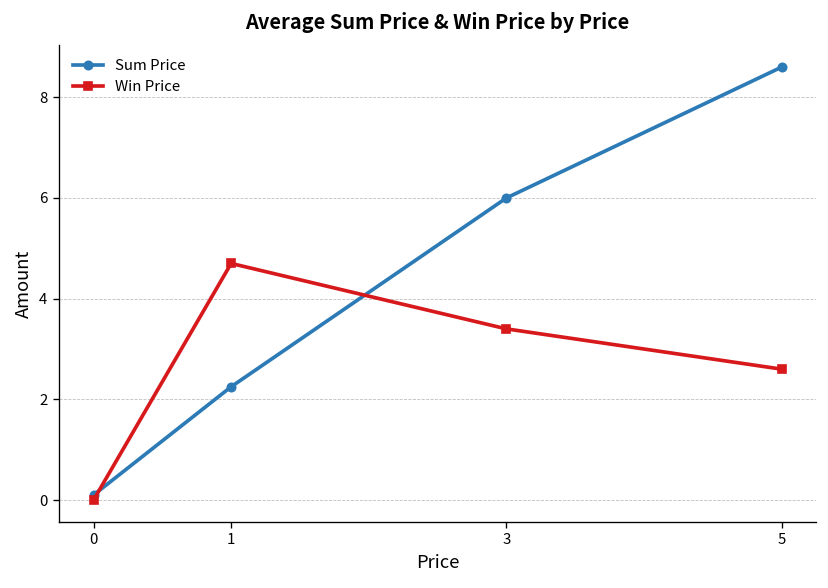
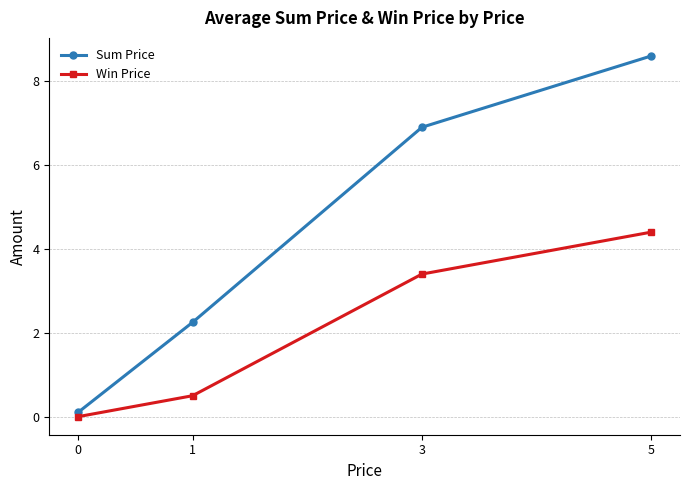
  {
    "Sum Price": {
      "0": 0.1,
      "1": 2.3,
-     "3": 6.0,
+     "3": 6.9,
      "5": 8.6
    },
    "Win Price": {
      "0": 0.0,
-     "1": 4.7,
+     "1": 0.5,
      "3": 3.4,
-     "5": 2.6
+     "5": 4.4
    }
  }
